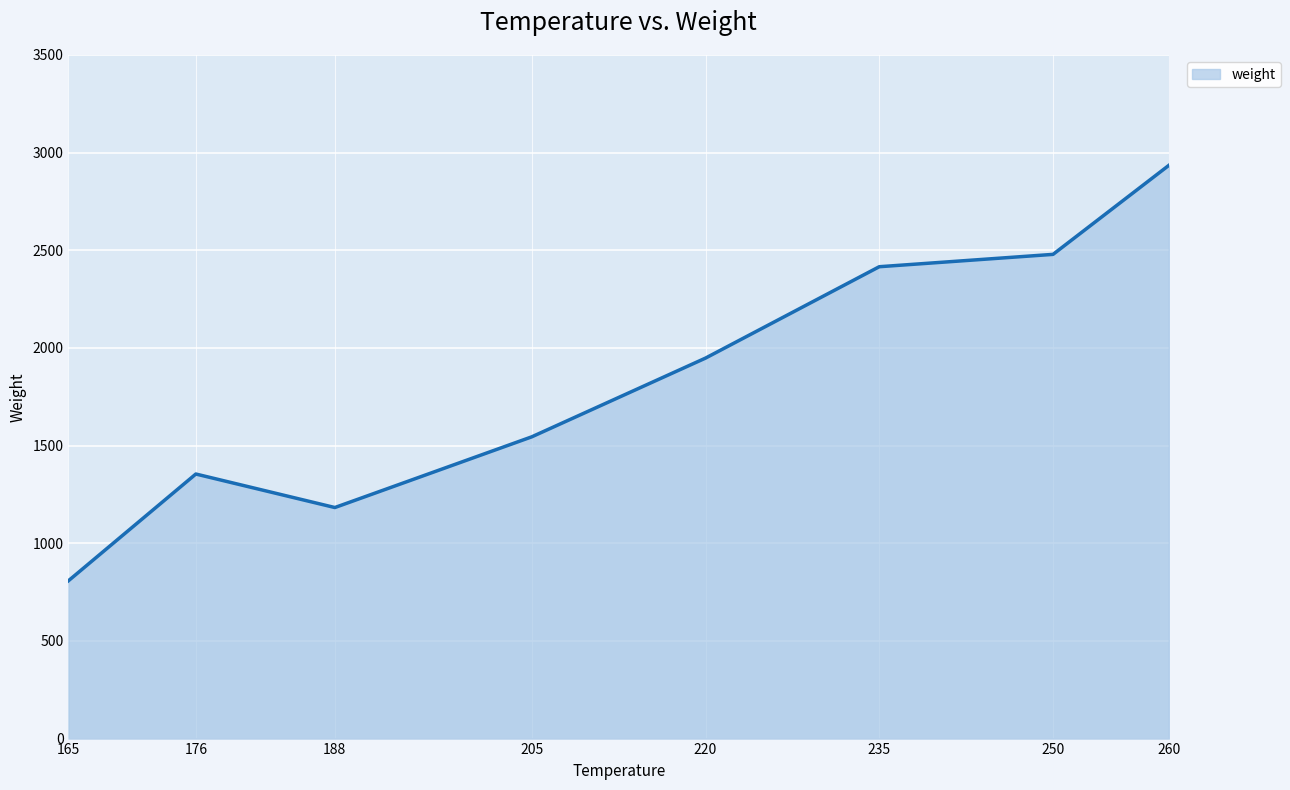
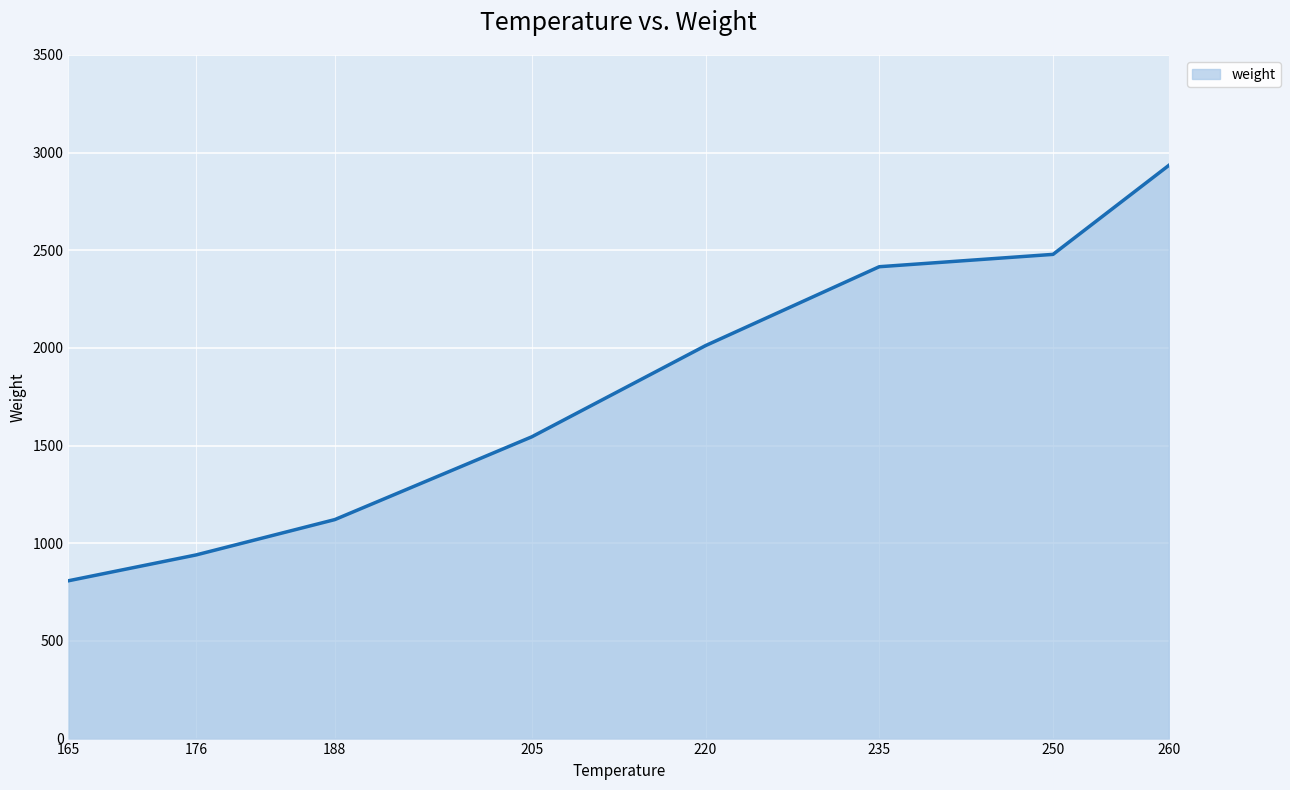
  {
    "165": 810,
-   "176": 1350,
-   "188": 1180,
+   "176": 940,
+   "188": 1120,
    "205": 1550,
-   "220": 1950,
+   "220": 2010,
    "235": 2420,
    "250": 2480,
    "260": 2940
  }
